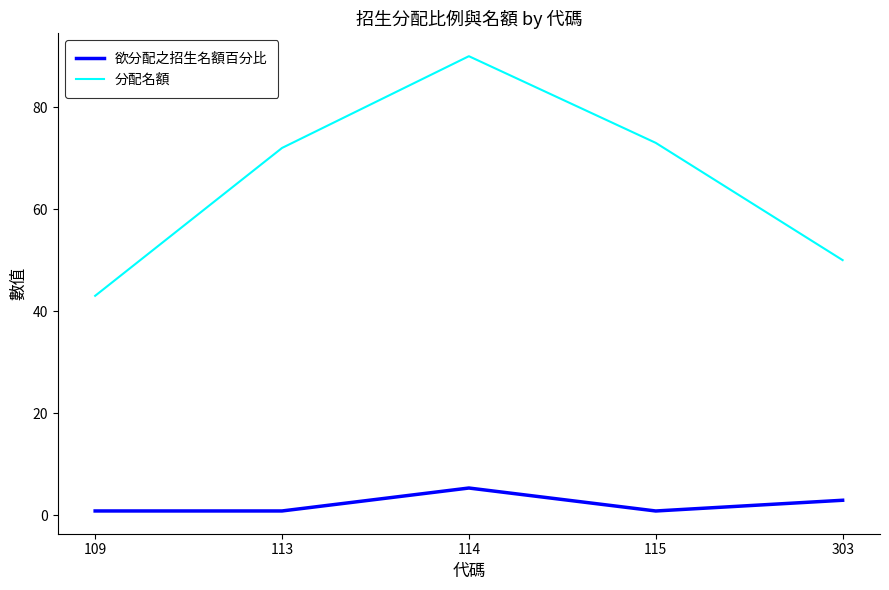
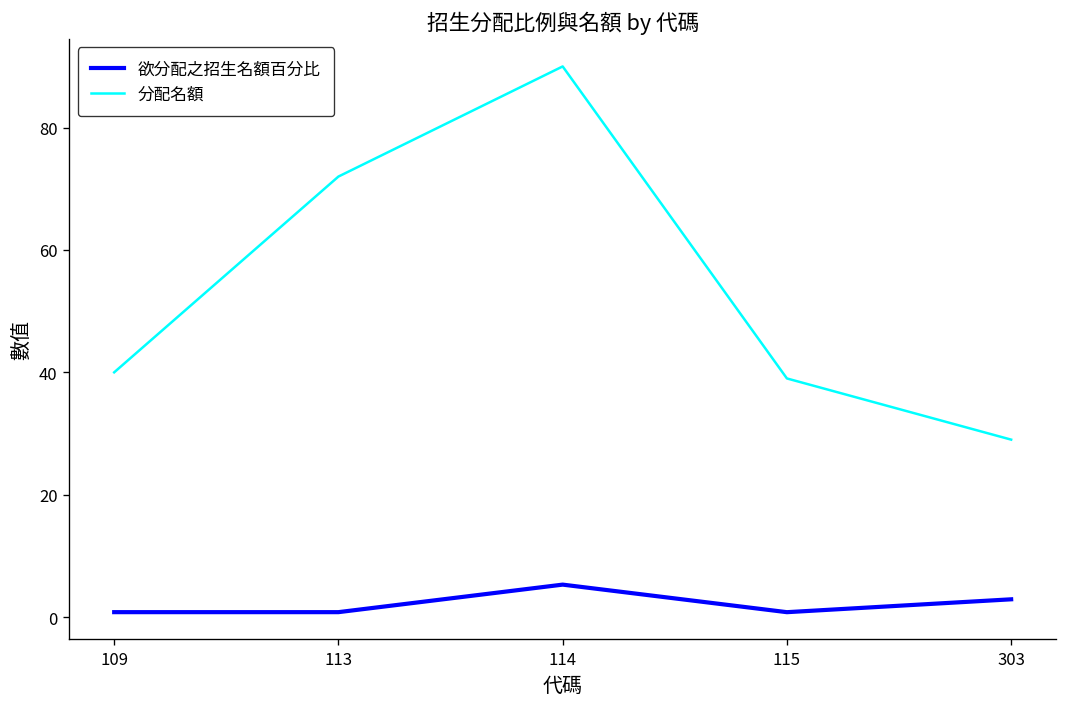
  {
    "欲分配之招生名額百分比": {
      "109": 1,
      "113": 1,
      "114": 5,
      "115": 1,
      "303": 3
    },
    "分配名額": {
-     "109": 43,
+     "109": 40,
      "113": 72,
      "114": 90,
-     "115": 73,
-     "303": 50
+     "115": 39,
+     "303": 29
    }
  }
